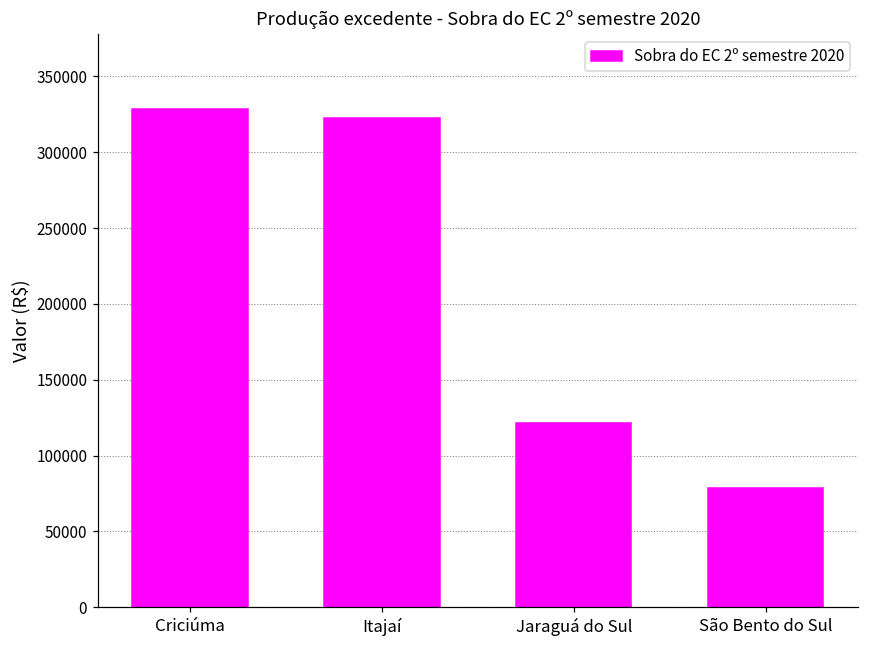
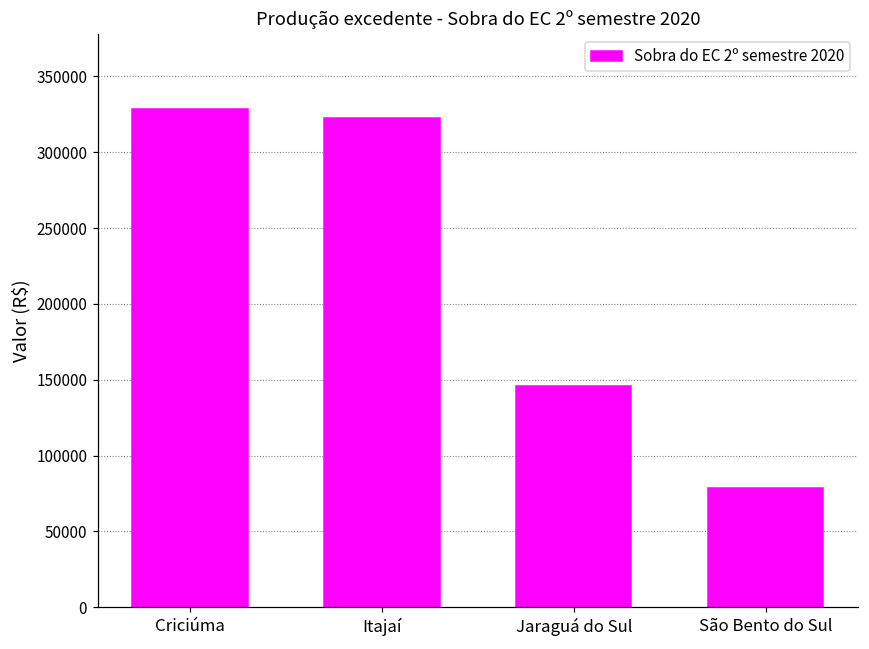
  {
    "Criciúma": 328000,
    "Itajaí": 323000,
-   "Jaraguá do Sul": 121000,
+   "Jaraguá do Sul": 146000,
    "São Bento do Sul": 78000
  }
